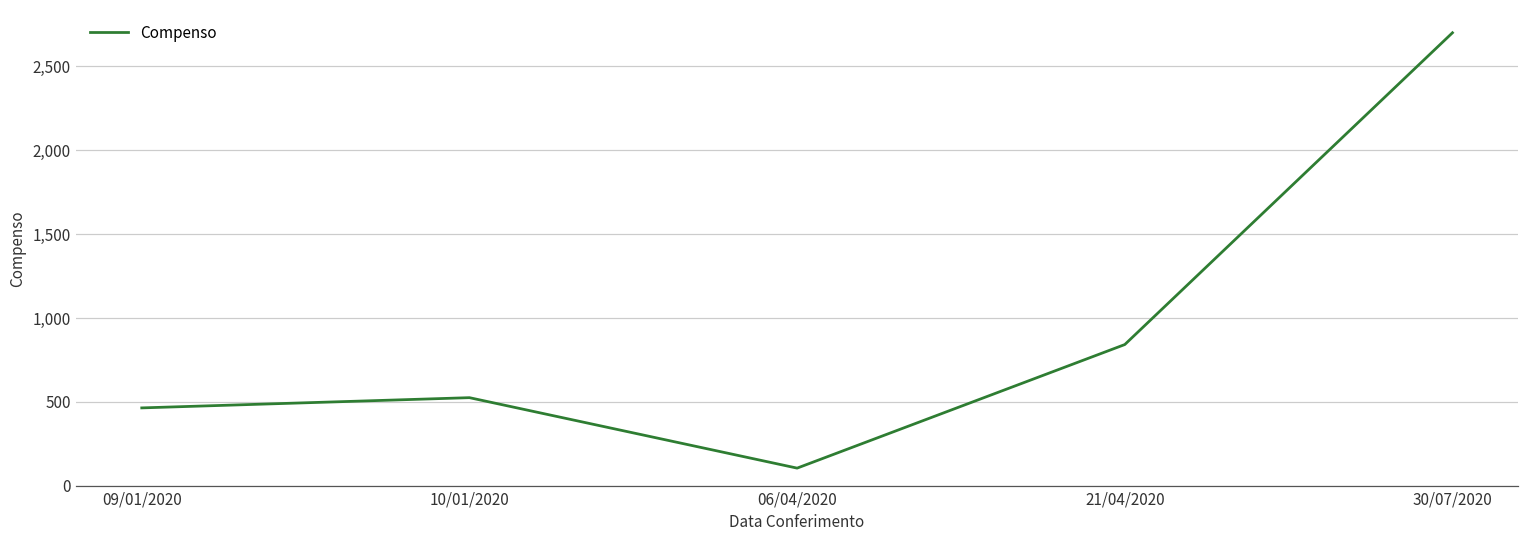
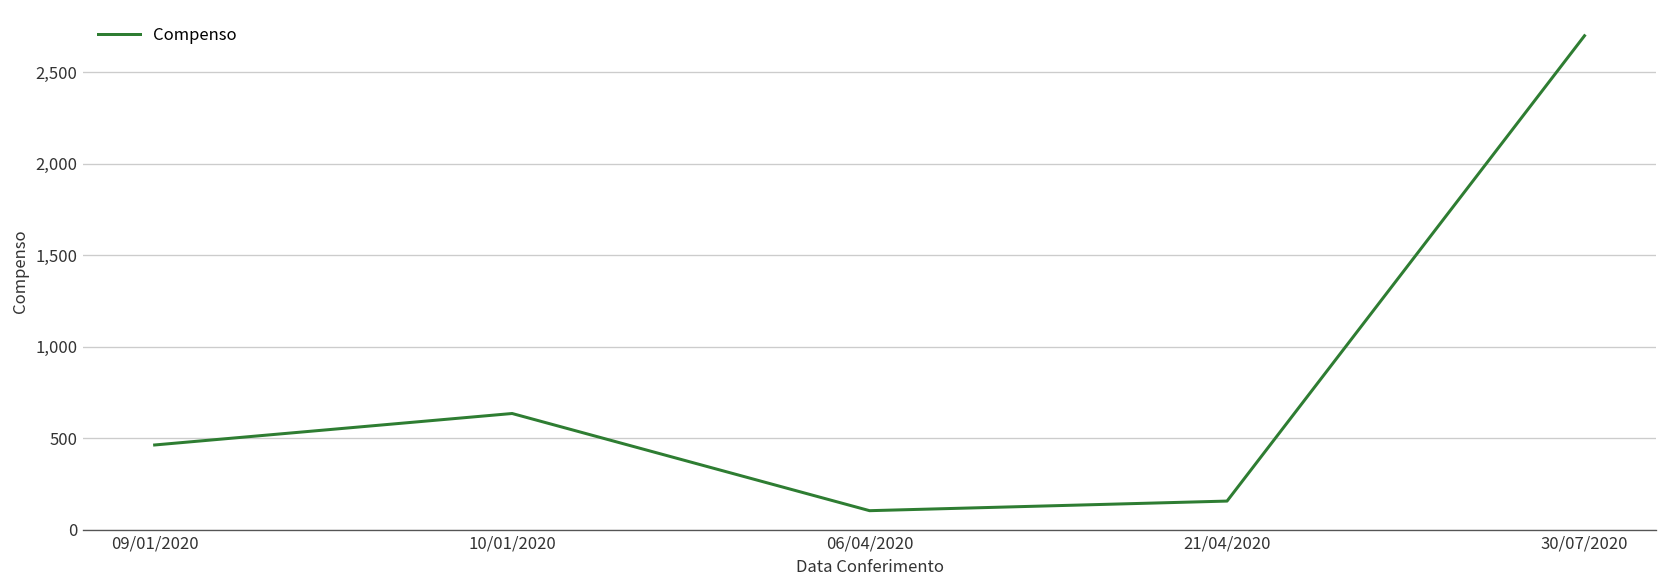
  {
    "09/01/2020": "460",
-   "10/01/2020": "530",
+   "10/01/2020": "640",
    "06/04/2020": "110",
-   "21/04/2020": "840",
+   "21/04/2020": "160",
    "30/07/2020": "2,700"
  }
